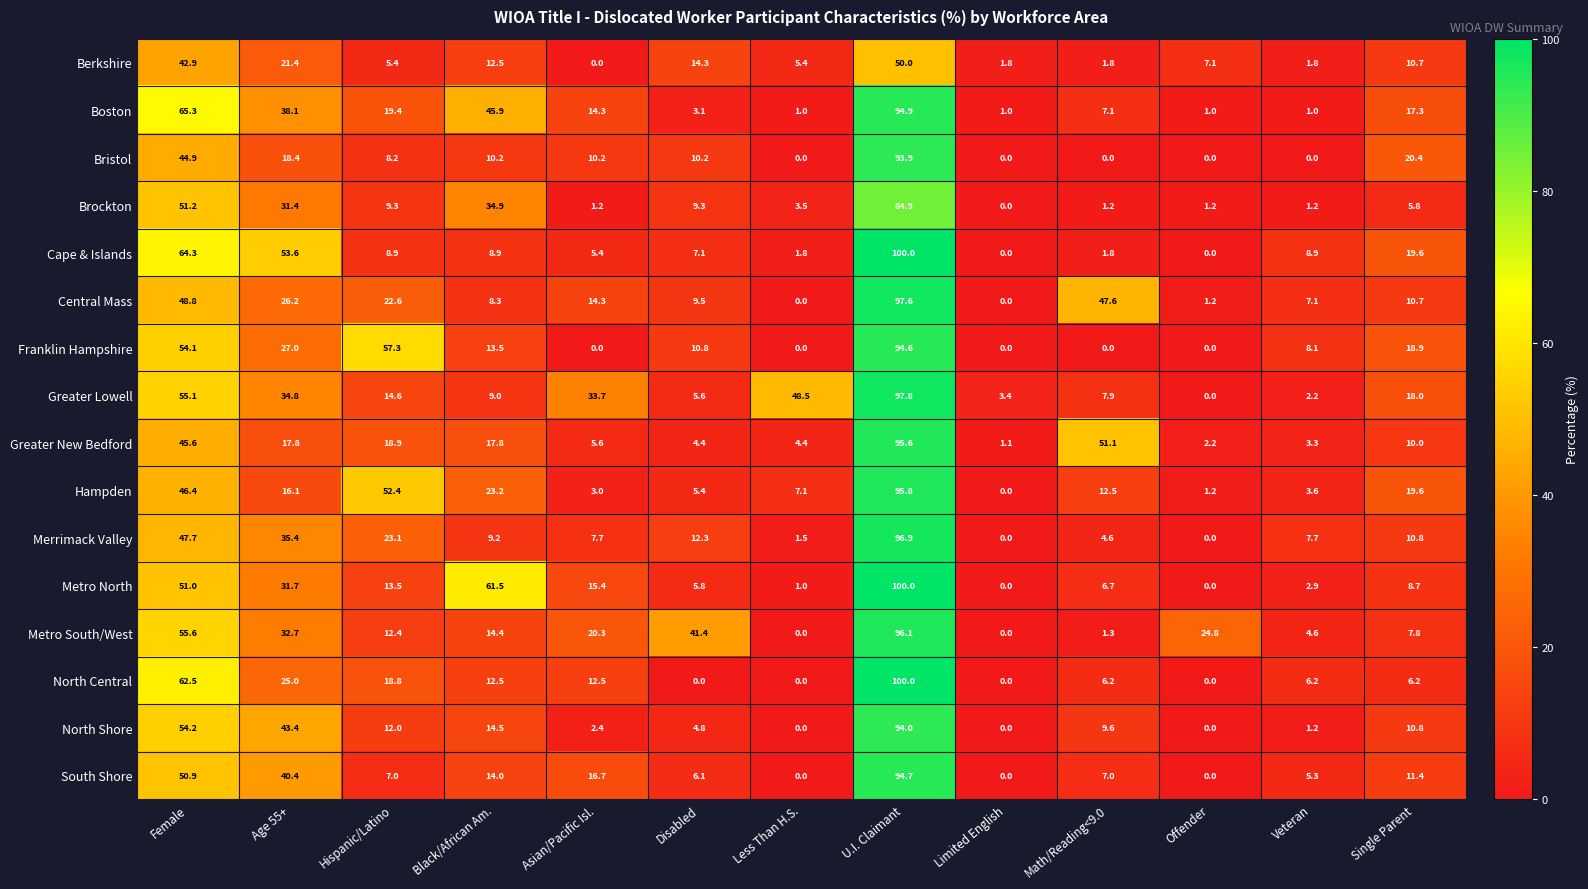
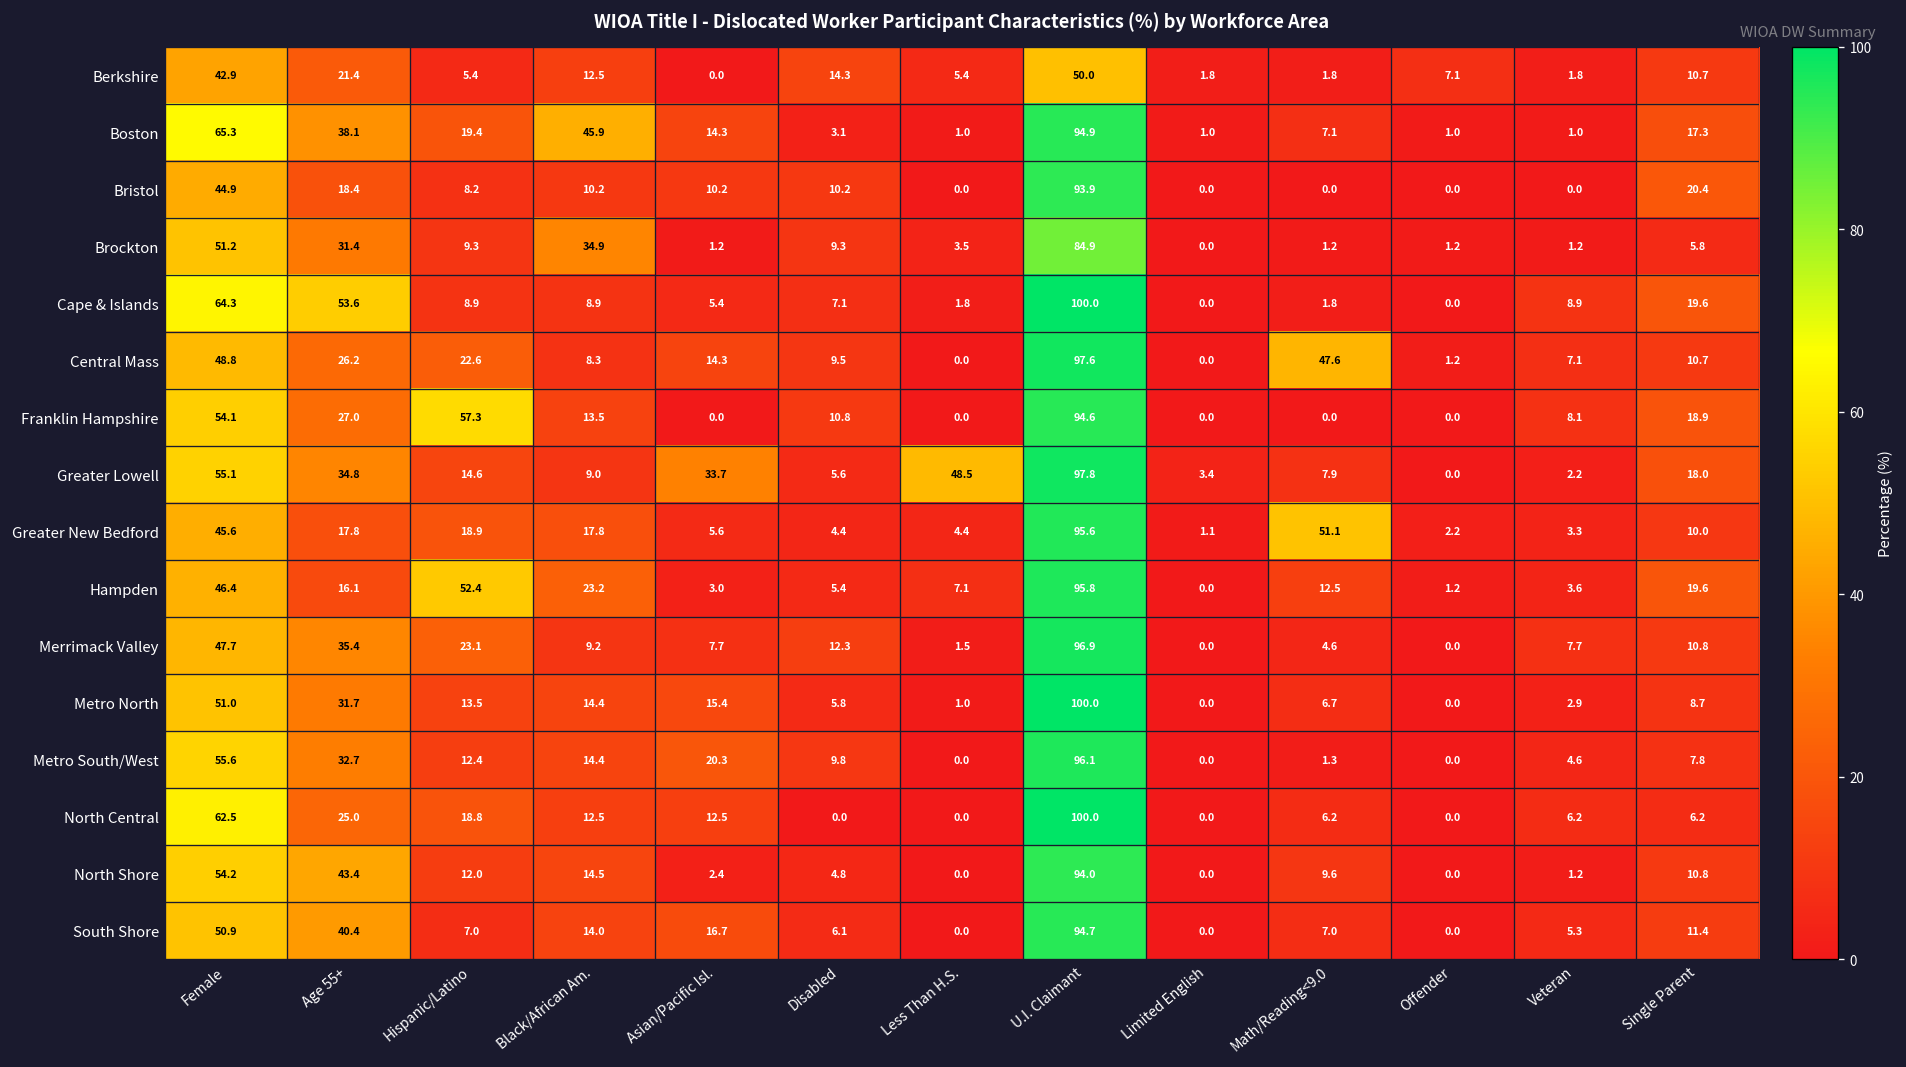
  {
    "Metro North": {
      "Female": 51.0,
      "Age 55+": 31.7,
      "Hispanic/Latino": 13.5,
-     "Black/African Am.": 61.5,
+     "Black/African Am.": 14.4,
      "Asian/Pacific Isl.": 15.4,
      "Disabled": 5.8,
      "Less Than H.S.": 1.0,
      "U.I. Claimant": 100.0,
      "Limited English": 0.0,
      "Math/Reading<9.0": 6.7,
      "Offender": 0.0,
      "Veteran": 2.9,
      "Single Parent": 8.7
    },
    "Metro South/West": {
      "Female": 55.6,
      "Age 55+": 32.7,
      "Hispanic/Latino": 12.4,
      "Black/African Am.": 14.4,
      "Asian/Pacific Isl.": 20.3,
-     "Disabled": 41.4,
+     "Disabled": 9.8,
      "Less Than H.S.": 0.0,
      "U.I. Claimant": 96.1,
      "Limited English": 0.0,
      "Math/Reading<9.0": 1.3,
-     "Offender": 24.8,
+     "Offender": 0.0,
      "Veteran": 4.6,
      "Single Parent": 7.8
    }
  }
